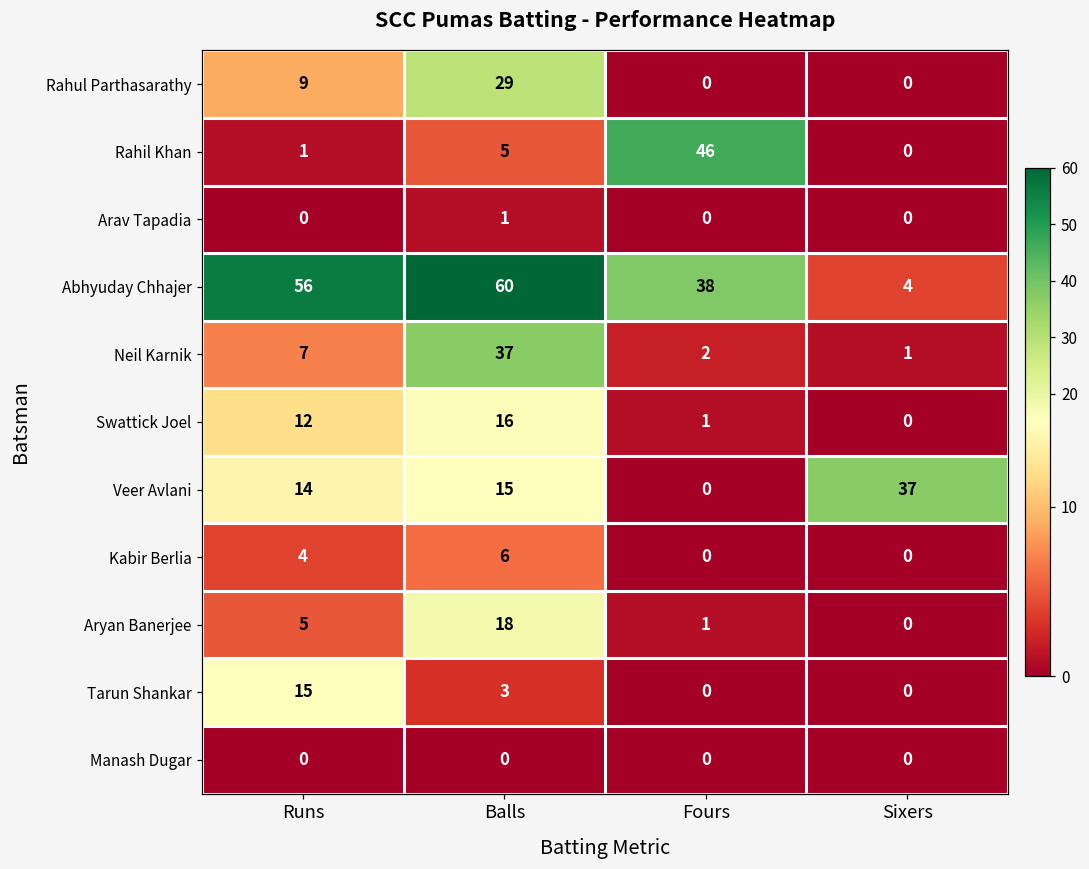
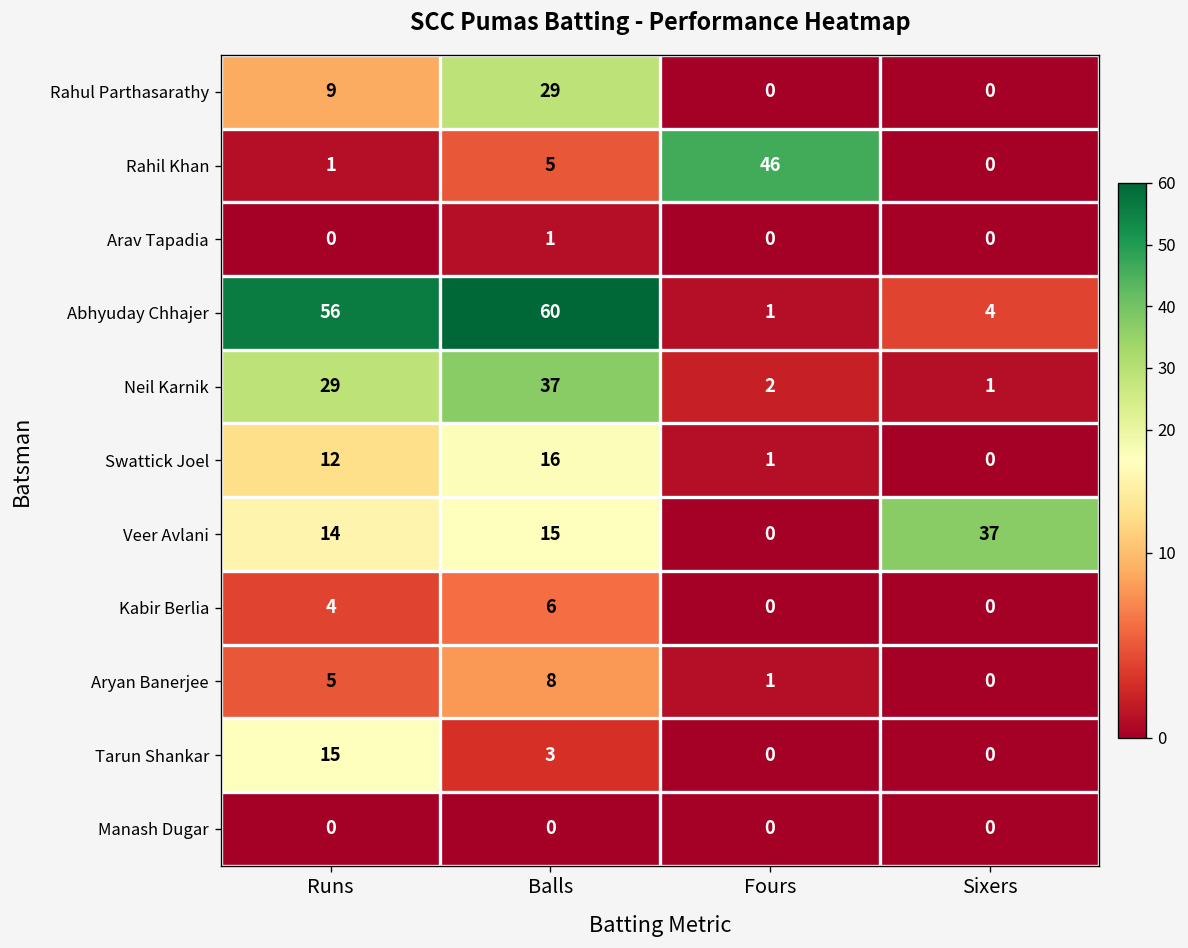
  {
    "Rahul Parthasarathy": {
      "Runs": 9,
      "Balls": 29,
      "Fours": 0,
      "Sixers": 0
    },
    "Rahil Khan": {
      "Runs": 1,
      "Balls": 5,
      "Fours": 46,
      "Sixers": 0
    },
    "Arav Tapadia": {
      "Runs": 0,
      "Balls": 1,
      "Fours": 0,
      "Sixers": 0
    },
    "Abhyuday Chhajer": {
      "Runs": 56,
      "Balls": 60,
-     "Fours": 38,
+     "Fours": 1,
      "Sixers": 4
    },
    "Neil Karnik": {
-     "Runs": 7,
+     "Runs": 29,
      "Balls": 37,
      "Fours": 2,
      "Sixers": 1
    },
    "Swattick Joel": {
      "Runs": 12,
      "Balls": 16,
      "Fours": 1,
      "Sixers": 0
    },
    "Veer Avlani": {
      "Runs": 14,
      "Balls": 15,
      "Fours": 0,
      "Sixers": 37
    },
    "Kabir Berlia": {
      "Runs": 4,
      "Balls": 6,
      "Fours": 0,
      "Sixers": 0
    },
    "Aryan Banerjee": {
      "Runs": 5,
-     "Balls": 18,
+     "Balls": 8,
      "Fours": 1,
      "Sixers": 0
    },
    "Tarun Shankar": {
      "Runs": 15,
      "Balls": 3,
      "Fours": 0,
      "Sixers": 0
    },
    "Manash Dugar": {
      "Runs": 0,
      "Balls": 0,
      "Fours": 0,
      "Sixers": 0
    }
  }
